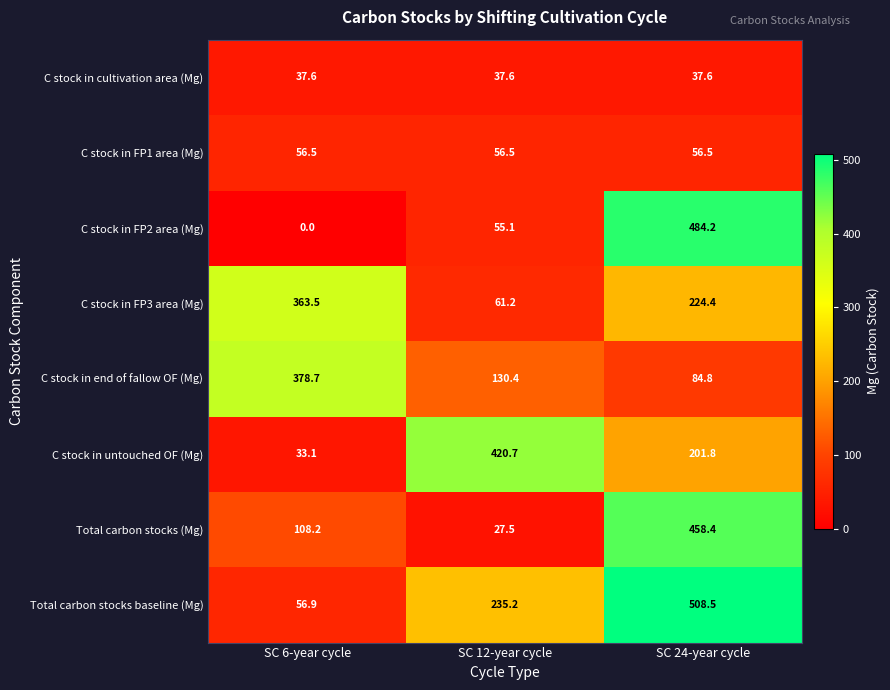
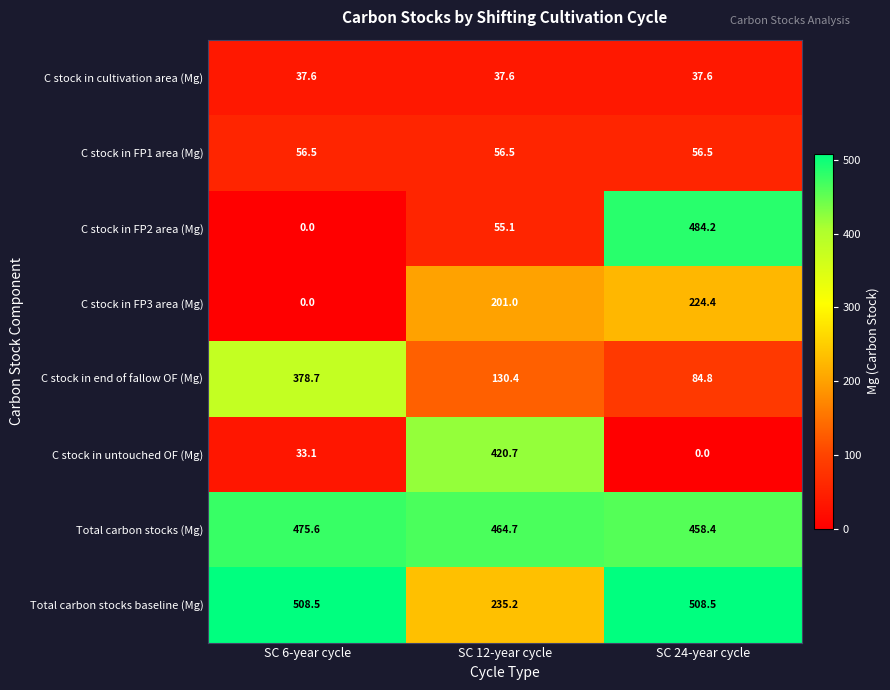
  {
    "C stock in cultivation area (Mg)": {
      "SC 6-year cycle": 37.6,
      "SC 12-year cycle": 37.6,
      "SC 24-year cycle": 37.6
    },
    "C stock in FP1 area (Mg)": {
      "SC 6-year cycle": 56.5,
      "SC 12-year cycle": 56.5,
      "SC 24-year cycle": 56.5
    },
    "C stock in FP2 area (Mg)": {
      "SC 6-year cycle": 0.0,
      "SC 12-year cycle": 55.1,
      "SC 24-year cycle": 484.2
    },
    "C stock in FP3 area (Mg)": {
-     "SC 6-year cycle": 363.5,
-     "SC 12-year cycle": 61.2,
+     "SC 6-year cycle": 0.0,
+     "SC 12-year cycle": 201.0,
      "SC 24-year cycle": 224.4
    },
    "C stock in end of fallow OF (Mg)": {
      "SC 6-year cycle": 378.7,
      "SC 12-year cycle": 130.4,
      "SC 24-year cycle": 84.8
    },
    "C stock in untouched OF (Mg)": {
      "SC 6-year cycle": 33.1,
      "SC 12-year cycle": 420.7,
-     "SC 24-year cycle": 201.8
+     "SC 24-year cycle": 0.0
    },
    "Total carbon stocks (Mg)": {
-     "SC 6-year cycle": 108.2,
-     "SC 12-year cycle": 27.5,
+     "SC 6-year cycle": 475.6,
+     "SC 12-year cycle": 464.7,
      "SC 24-year cycle": 458.4
    },
    "Total carbon stocks baseline (Mg)": {
-     "SC 6-year cycle": 56.9,
+     "SC 6-year cycle": 508.5,
      "SC 12-year cycle": 235.2,
      "SC 24-year cycle": 508.5
    }
  }
